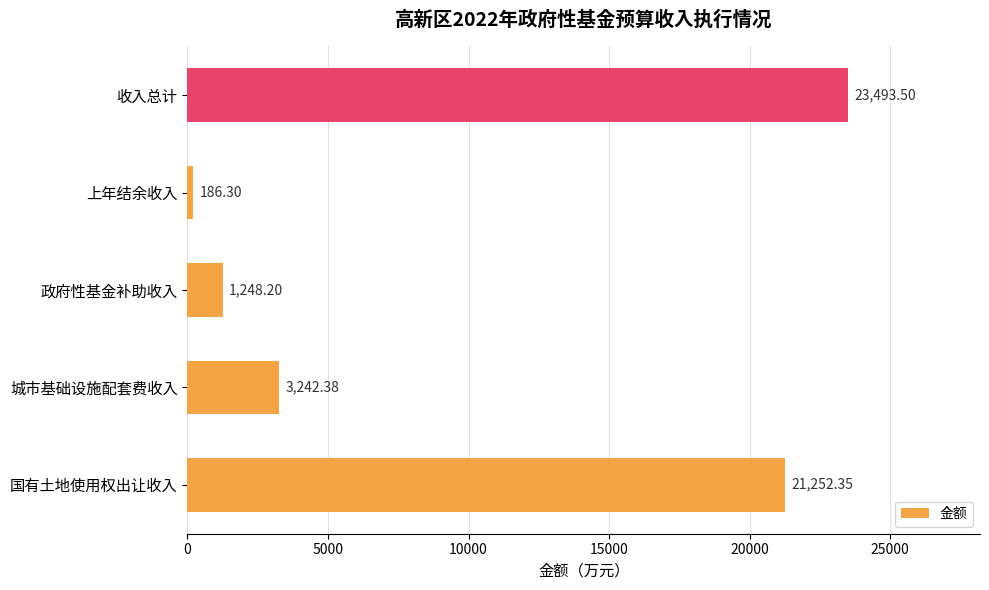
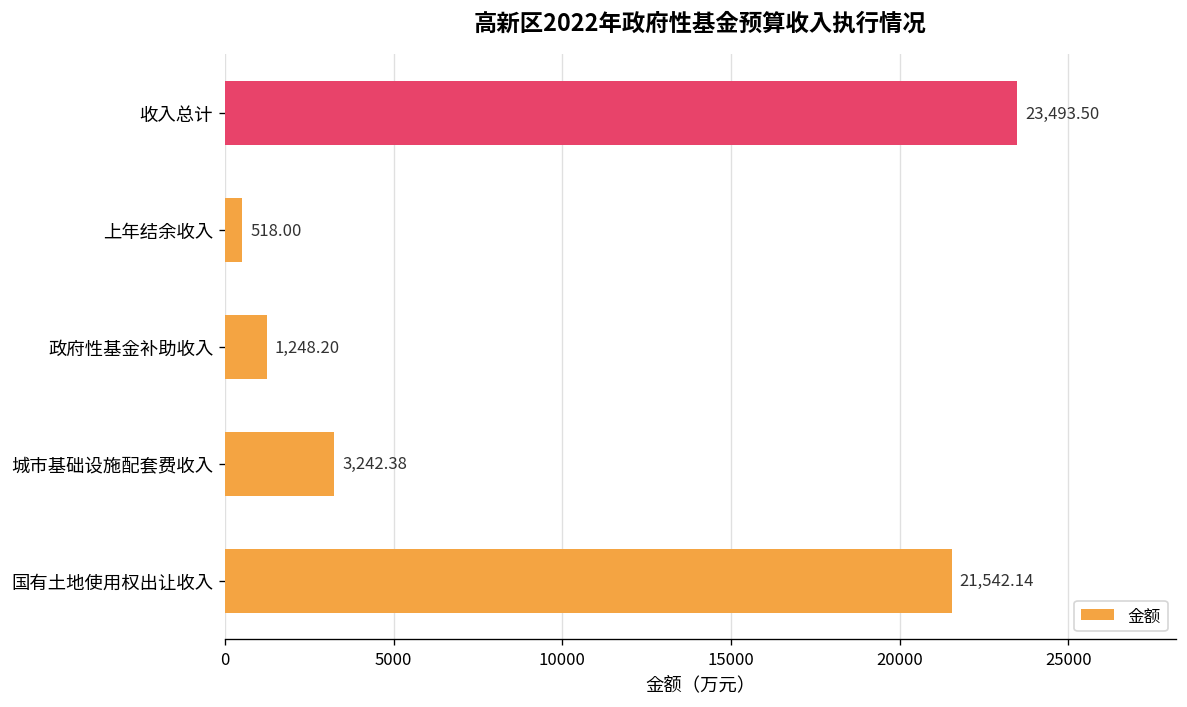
  {
    "收入总计": "23,493.50",
-   "上年结余收入": "186.30",
+   "上年结余收入": "518.00",
    "政府性基金补助收入": "1,248.20",
    "城市基础设施配套费收入": "3,242.38",
-   "国有土地使用权出让收入": "21,252.35"
+   "国有土地使用权出让收入": "21,542.14"
  }
